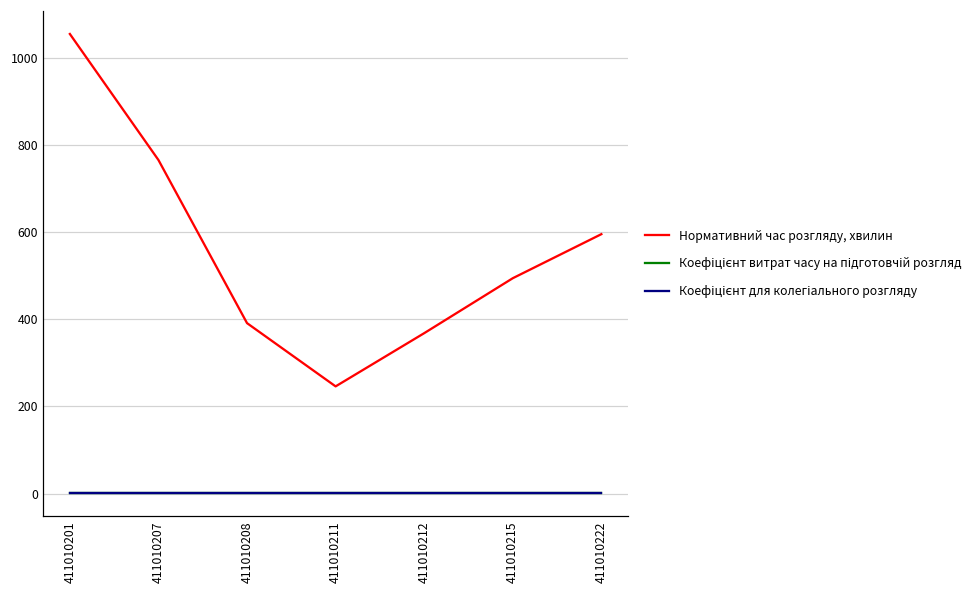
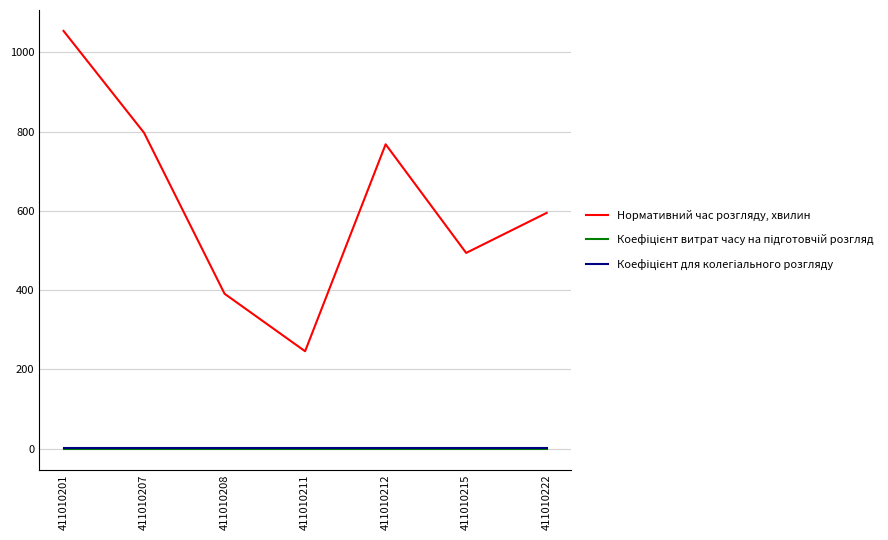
  {
    "Нормативний час розгляду, хвилин": {
      "411010201": 1050,
-     "411010207": 770,
+     "411010207": 800,
      "411010208": 390,
      "411010211": 250,
-     "411010212": 370,
+     "411010212": 770,
      "411010215": 490,
      "411010222": 600
    }
  }
